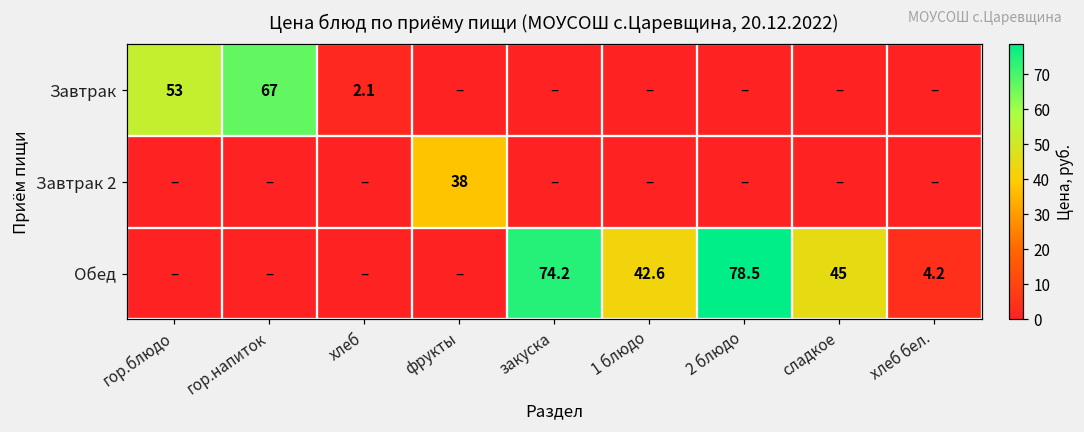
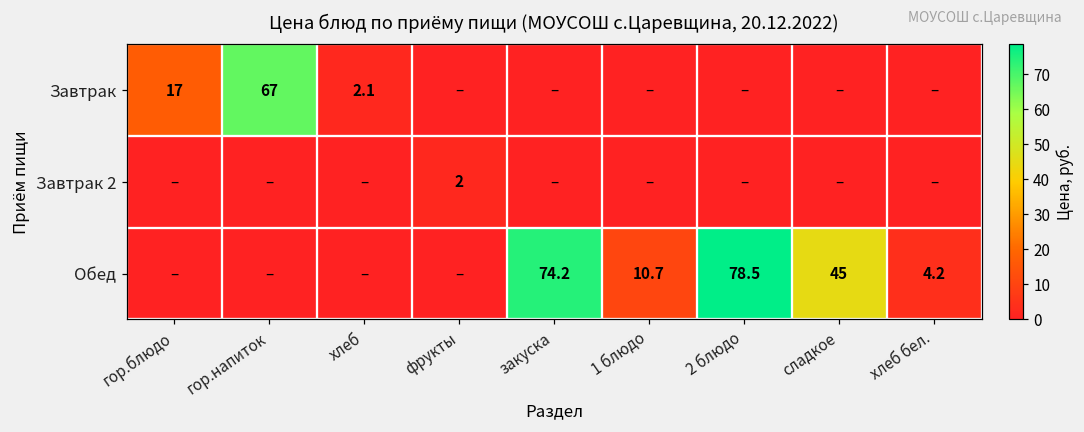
  {
    "Завтрак": {
-     "гор.блюдо": 53,
+     "гор.блюдо": 17,
      "гор.напиток": 67,
      "хлеб": 2.1
    },
    "Завтрак 2": {
-     "фрукты": 38
+     "фрукты": 2
    },
    "Обед": {
      "закуска": 74.2,
-     "1 блюдо": 42.6,
+     "1 блюдо": 10.7,
      "2 блюдо": 78.5,
      "сладкое": 45,
      "хлеб бел.": 4.2
    }
  }
